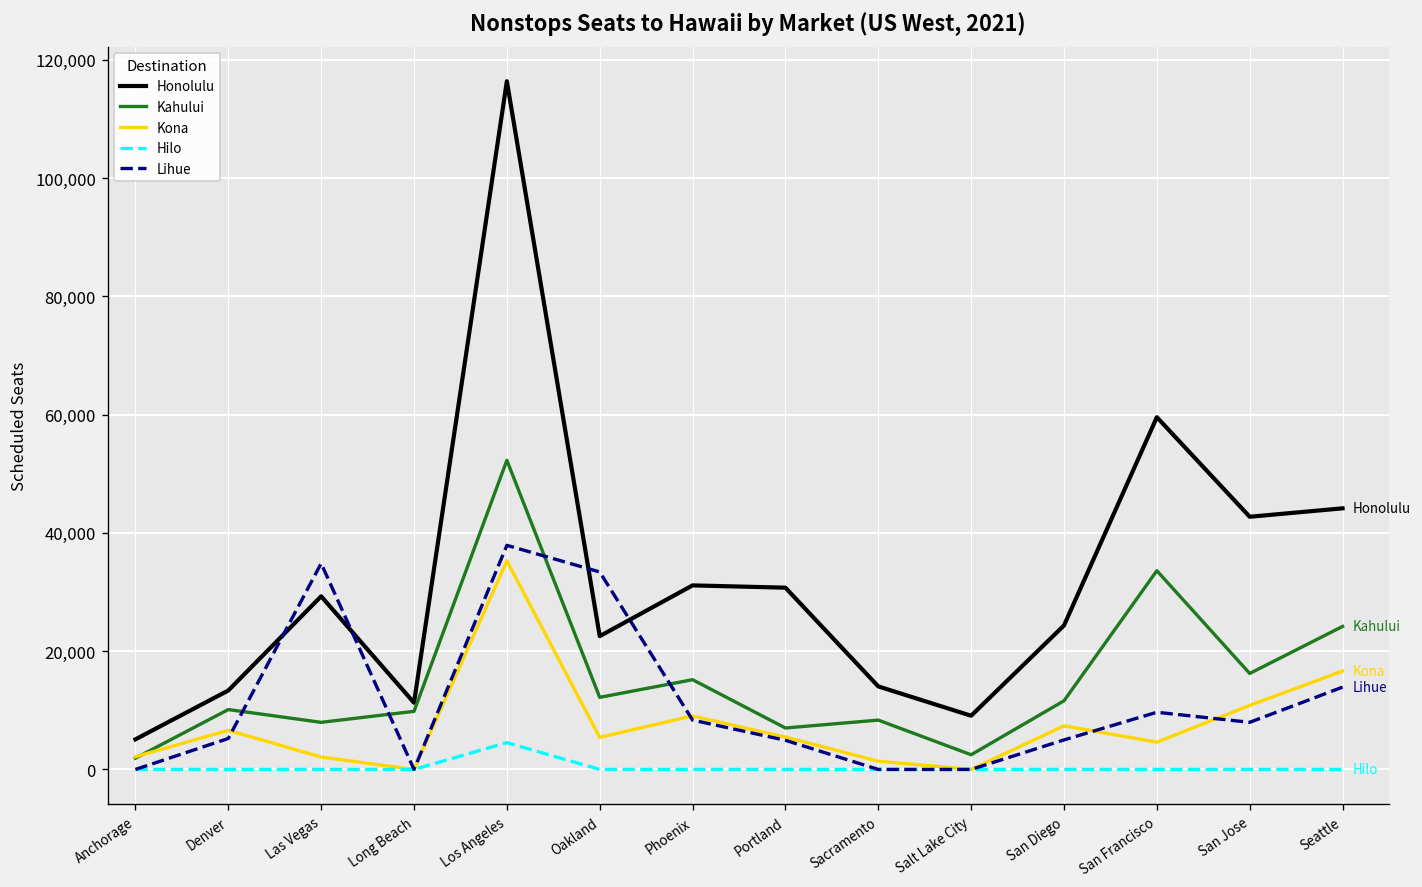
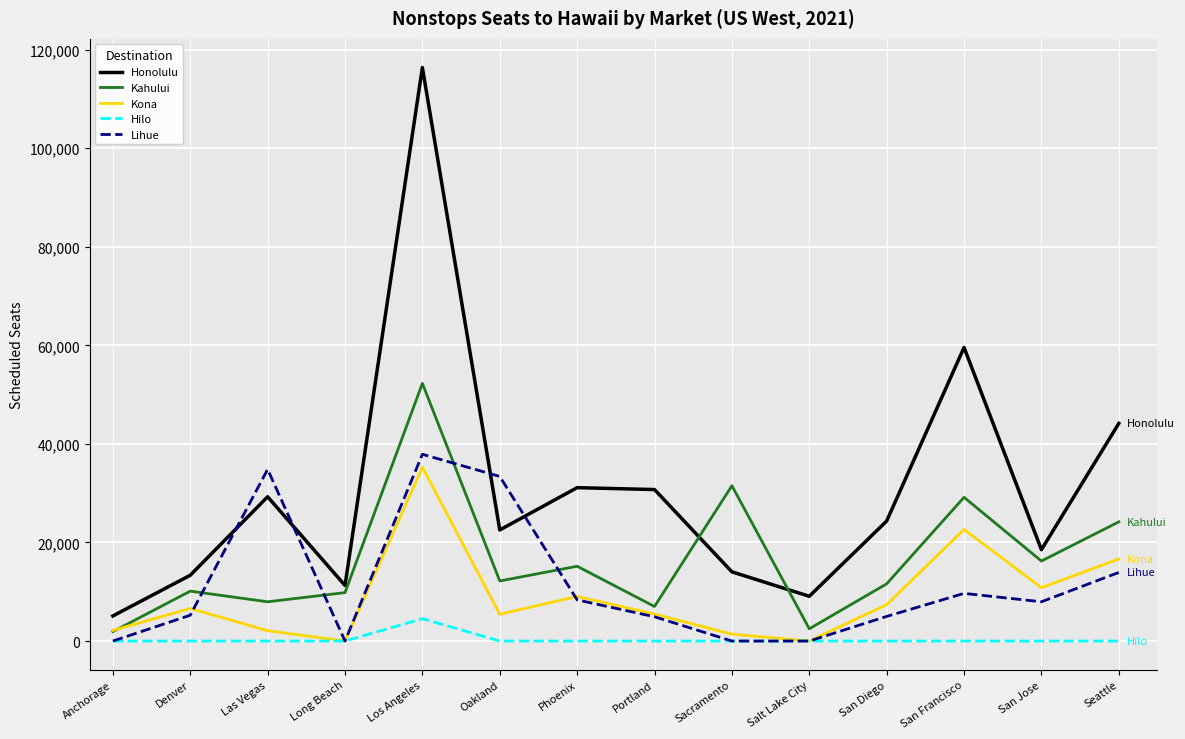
  {
    "Honolulu": {
      "Anchorage": "5,000",
      "Denver": "13,000",
      "Las Vegas": "29,000",
      "Long Beach": "11,000",
      "Los Angeles": "116,000",
      "Oakland": "23,000",
      "Phoenix": "31,000",
      "Portland": "31,000",
      "Sacramento": "14,000",
      "Salt Lake City": "9,000",
      "San Diego": "24,000",
      "San Francisco": "60,000",
-     "San Jose": "43,000",
+     "San Jose": "19,000",
      "Seattle": "44,000"
    },
    "Kahului": {
      "Denver": "10,000",
      "Las Vegas": "8,000",
      "Long Beach": "10,000",
      "Los Angeles": "52,000",
      "Oakland": "12,000",
      "Phoenix": "15,000",
      "Portland": "7,000",
-     "Sacramento": "8,000",
+     "Sacramento": "32,000",
      "Salt Lake City": "2,000",
      "San Diego": "12,000",
-     "San Francisco": "34,000",
+     "San Francisco": "29,000",
      "San Jose": "16,000",
      "Seattle": "24,000"
    },
    "Kona": {
      "Denver": "7,000",
      "Las Vegas": "2,000",
      "Los Angeles": "35,000",
      "Oakland": "5,000",
      "Phoenix": "9,000",
      "Portland": "5,000",
      "Sacramento": "1,000",
      "San Diego": "7,000",
-     "San Francisco": "5,000",
+     "San Francisco": "23,000",
      "San Jose": "11,000",
      "Seattle": "17,000"
    },
    "Hilo": {
      "Denver": "0",
      "Las Vegas": "0",
      "Los Angeles": "5,000",
      "Oakland": "0",
      "Phoenix": "0",
      "Portland": "0",
      "San Diego": "0",
      "San Francisco": "0",
      "San Jose": "0",
      "Seattle": "0"
    },
    "Lihue": {
      "Denver": "5,000",
      "Las Vegas": "35,000",
      "Los Angeles": "38,000",
      "Oakland": "33,000",
      "Phoenix": "8,000",
      "Portland": "5,000",
      "San Diego": "5,000",
      "San Francisco": "10,000",
      "San Jose": "8,000",
      "Seattle": "14,000"
    }
  }
